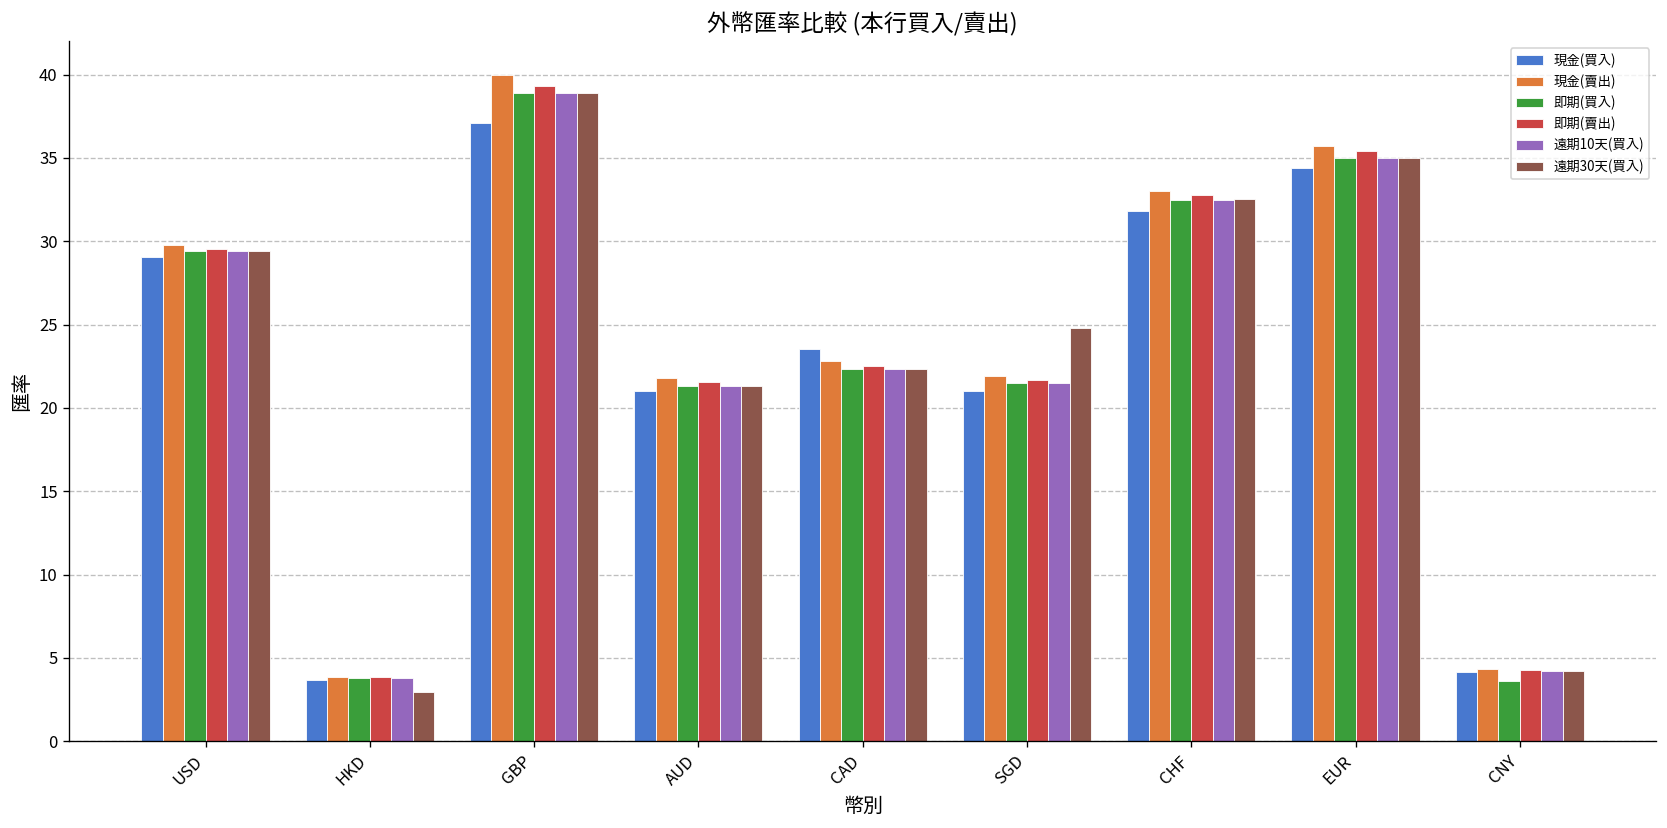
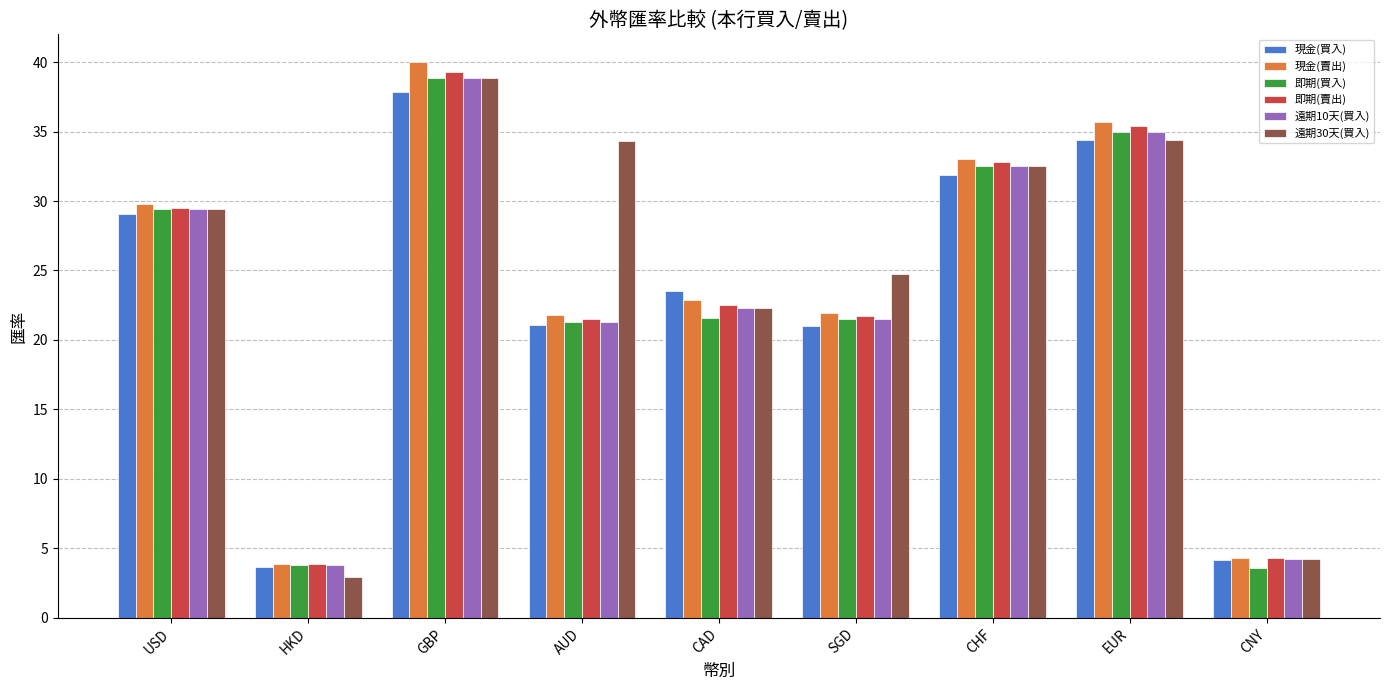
  {
    "現金(買入)": {
      "USD": 29.1,
      "HKD": 3.6,
-     "GBP": 37.1,
+     "GBP": 37.9,
      "AUD": 21.0,
      "CAD": 23.6,
      "SGD": 21.0,
      "CHF": 31.8,
      "EUR": 34.4,
      "CNY": 4.2
    },
    "即期(買入)": {
      "USD": 29.4,
      "HKD": 3.8,
      "GBP": 38.9,
      "AUD": 21.3,
-     "CAD": 22.3,
+     "CAD": 21.6,
      "SGD": 21.5,
      "CHF": 32.5,
      "EUR": 35.0,
      "CNY": 3.6
    },
    "遠期10天(買入)": {
      "USD": 29.4,
      "HKD": 3.8,
      "GBP": 38.9,
      "AUD": 21.3,
      "CAD": 22.3,
      "SGD": 21.5,
      "CHF": 32.5,
      "EUR": 35.0,
      "CNY": 4.2
    },
    "遠期30天(買入)": {
      "USD": 29.4,
      "HKD": 2.9,
      "GBP": 38.9,
-     "AUD": 21.3,
+     "AUD": 34.3,
      "CAD": 22.3,
      "SGD": 24.8,
      "CHF": 32.5,
-     "EUR": 35.0,
+     "EUR": 34.4,
      "CNY": 4.2
    }
  }
